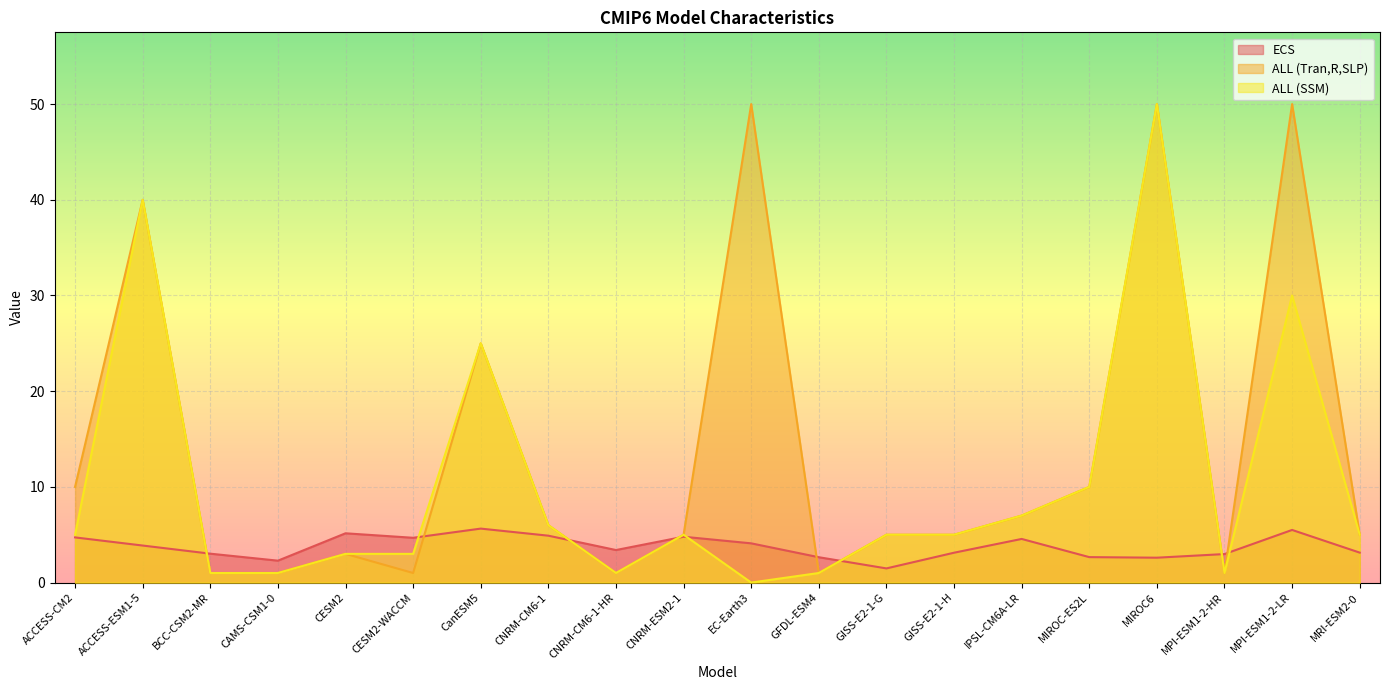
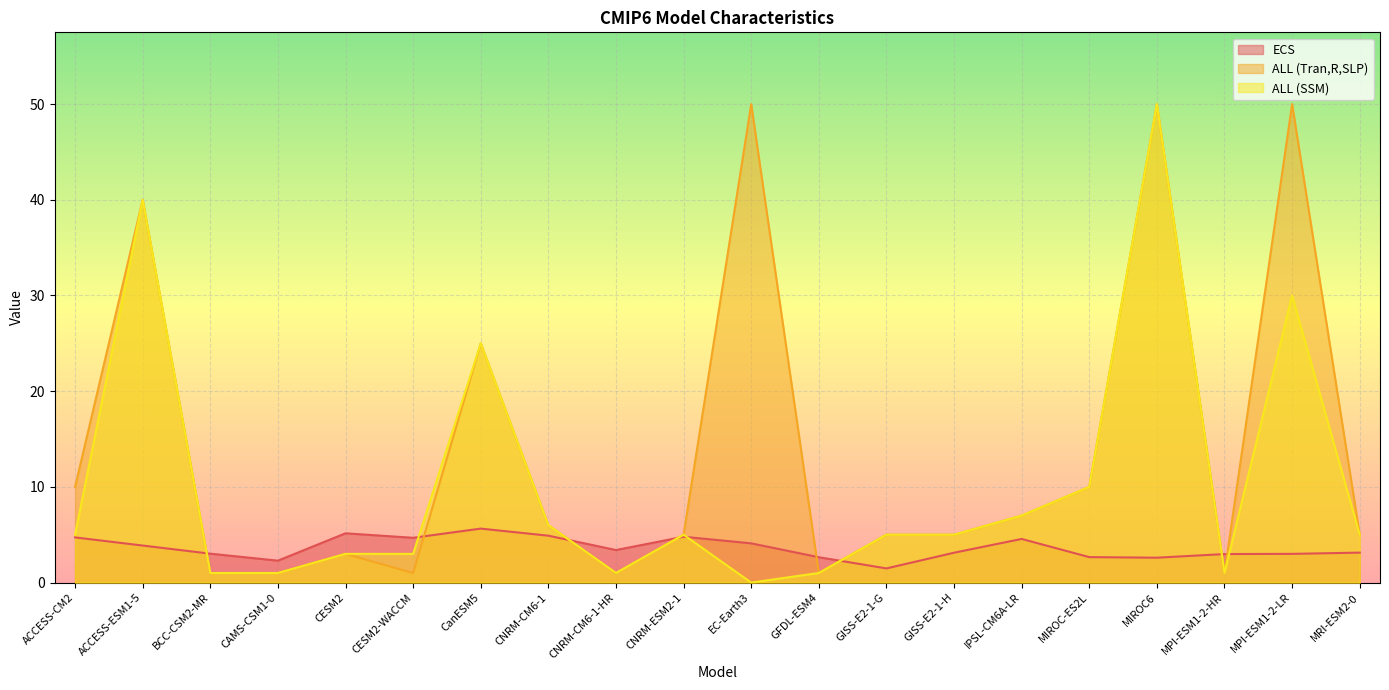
  {
    "ECS": {
      "ACCESS-CM2": 5,
      "ACCESS-ESM1-5": 4,
      "BCC-CSM2-MR": 3,
      "CAMS-CSM1-0": 2,
      "CESM2": 5,
      "CESM2-WACCM": 5,
      "CanESM5": 6,
      "CNRM-CM6-1": 5,
      "CNRM-CM6-1-HR": 3,
      "EC-Earth3": 4,
      "GFDL-ESM4": 3,
      "GISS-E2-1-G": 1,
      "GISS-E2-1-H": 3,
      "IPSL-CM6A-LR": 5,
      "MIROC-ES2L": 3,
      "MIROC6": 3,
      "MPI-ESM1-2-HR": 3,
-     "MPI-ESM1-2-LR": 6,
+     "MPI-ESM1-2-LR": 3,
      "MRI-ESM2-0": 3
    }
  }
